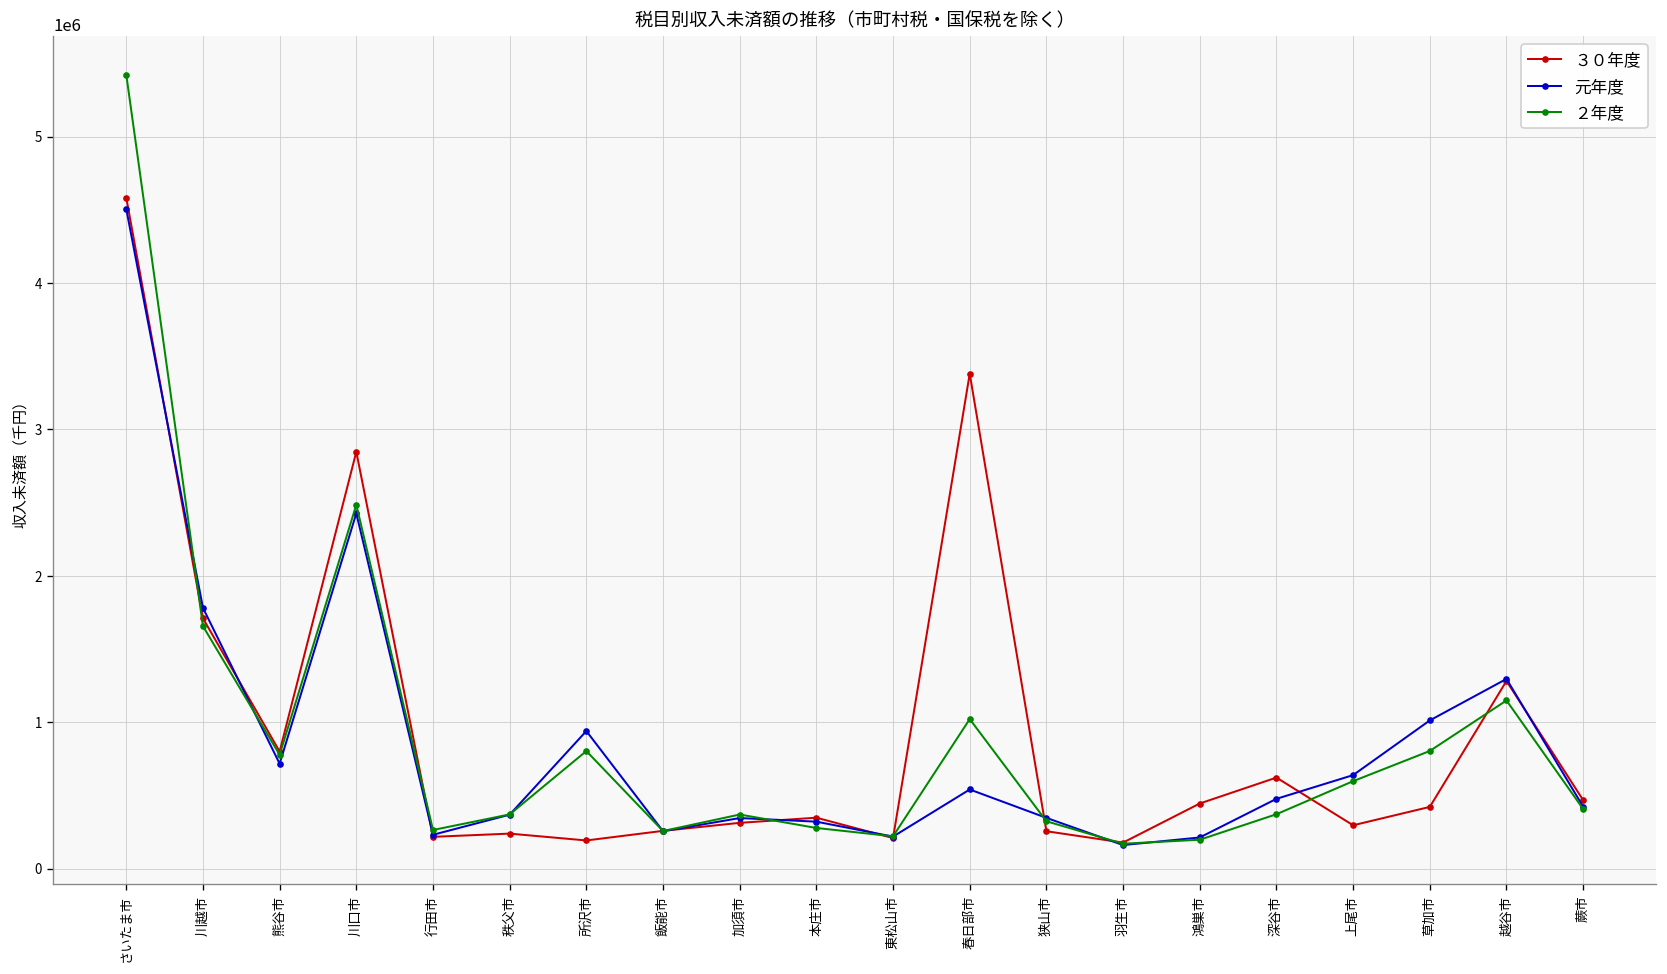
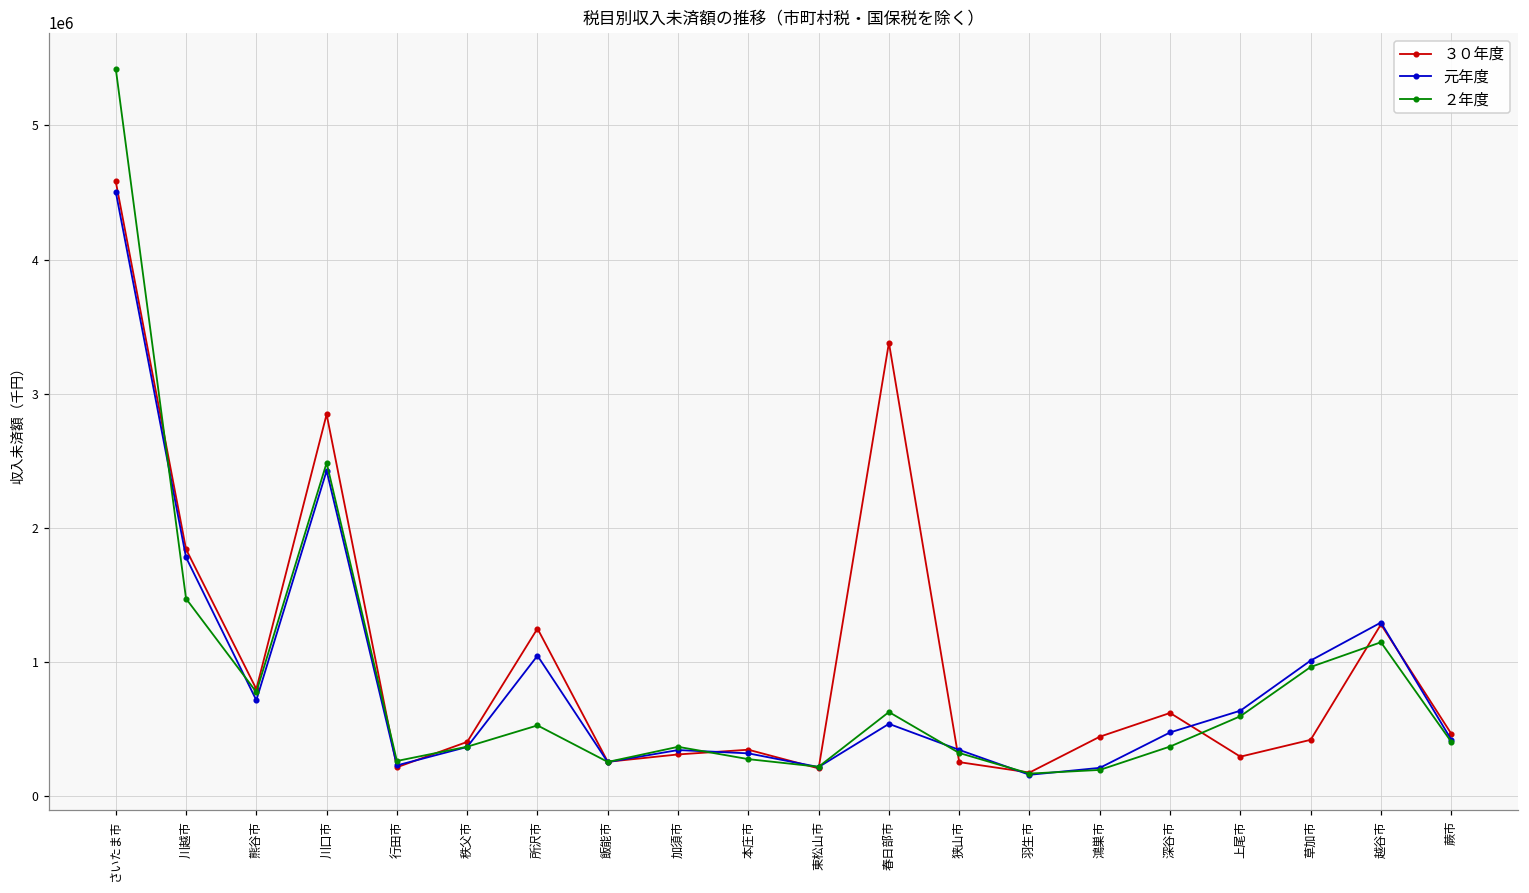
  {
    "３０年度": {
      "さいたま市": 4580000,
-     "川越市": 1710000,
+     "川越市": 1840000,
      "熊谷市": 800000,
      "川口市": 2850000,
-     "秩父市": 240000,
-     "所沢市": 190000,
+     "秩父市": 410000,
+     "所沢市": 1250000,
      "加須市": 310000,
      "本庄市": 350000,
      "春日部市": 3380000,
      "狭山市": 260000,
      "鴻巣市": 440000,
      "深谷市": 620000,
      "上尾市": 300000,
      "草加市": 420000,
      "蕨市": 470000
    },
    "元年度": {
      "さいたま市": 4500000,
      "川越市": 1780000,
      "熊谷市": 720000,
      "川口市": 2430000,
-     "所沢市": 940000,
+     "所沢市": 1050000,
      "加須市": 350000,
      "本庄市": 320000,
      "春日部市": 540000,
      "狭山市": 350000,
      "深谷市": 480000,
      "上尾市": 640000,
      "草加市": 1010000
    },
    "２年度": {
      "さいたま市": 5420000,
-     "川越市": 1660000,
+     "川越市": 1470000,
      "熊谷市": 780000,
      "川口市": 2480000,
      "行田市": 260000,
-     "所沢市": 800000,
+     "所沢市": 530000,
      "加須市": 370000,
      "本庄市": 280000,
-     "春日部市": 1020000,
+     "春日部市": 630000,
      "狭山市": 320000,
      "深谷市": 370000,
      "上尾市": 600000,
-     "草加市": 800000,
+     "草加市": 960000,
      "越谷市": 1150000
    }
  }
